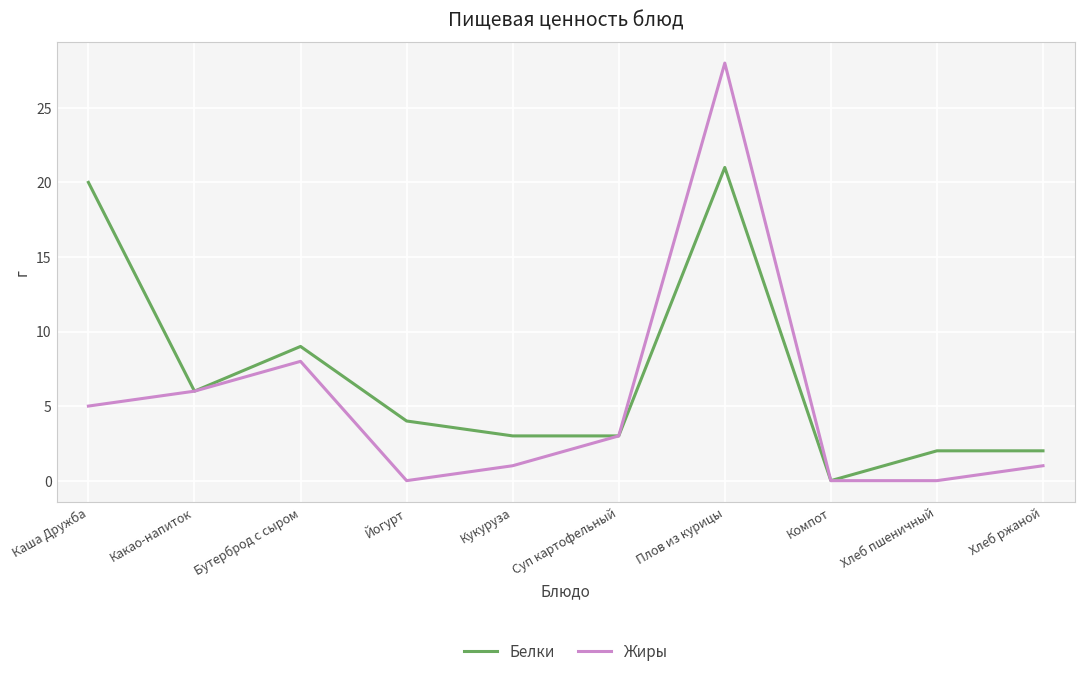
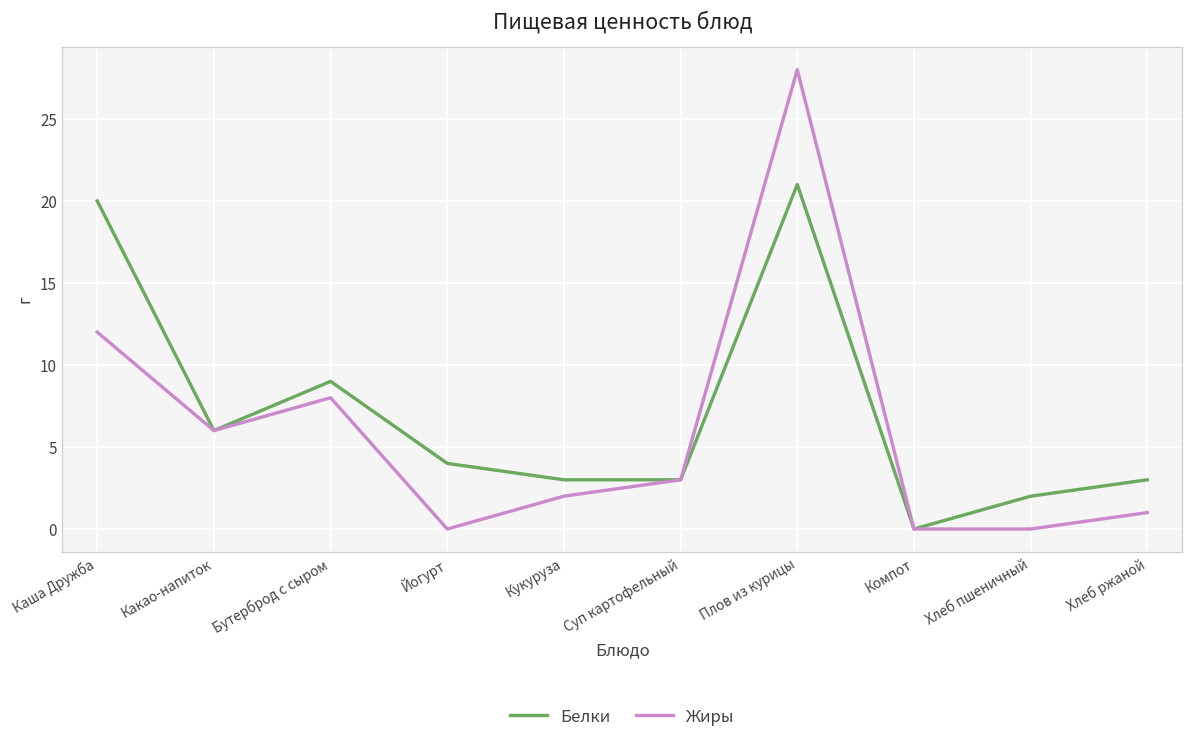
  {
    "Белки": {
      "Каша Дружба": 20,
      "Бутерброд с сыром": 9,
      "Йогурт": 4,
      "Кукуруза": 3,
      "Плов из курицы": 21,
      "Хлеб пшеничный": 2,
-     "Хлеб ржаной": 2
+     "Хлеб ржаной": 3
    },
    "Жиры": {
-     "Каша Дружба": 5,
+     "Каша Дружба": 12,
      "Бутерброд с сыром": 8,
      "Йогурт": 0,
-     "Кукуруза": 1,
+     "Кукуруза": 2,
      "Плов из курицы": 28,
      "Хлеб пшеничный": 0,
      "Хлеб ржаной": 1
    }
  }
